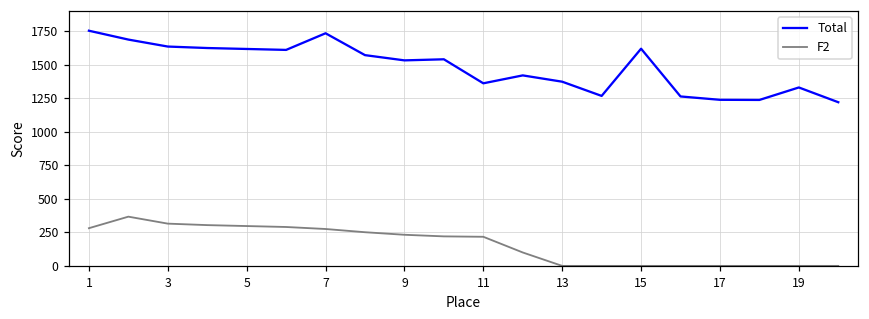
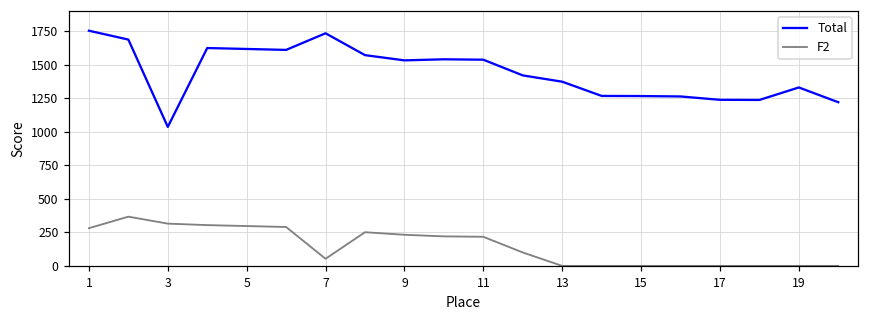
  {
    "Total": {
      "1": 1750,
-     "3": 1640,
+     "3": 1040,
      "5": 1620,
      "7": 1730,
      "9": 1530,
-     "11": 1360,
+     "11": 1540,
      "13": 1370,
-     "15": 1620,
+     "15": 1270,
      "17": 1240,
      "19": 1330
    },
    "F2": {
      "1": 280,
      "3": 320,
      "5": 300,
-     "7": 280,
+     "7": 50,
      "9": 230,
      "11": 220,
      "13": 0,
      "15": 0,
      "17": 0,
      "19": 0
    }
  }
